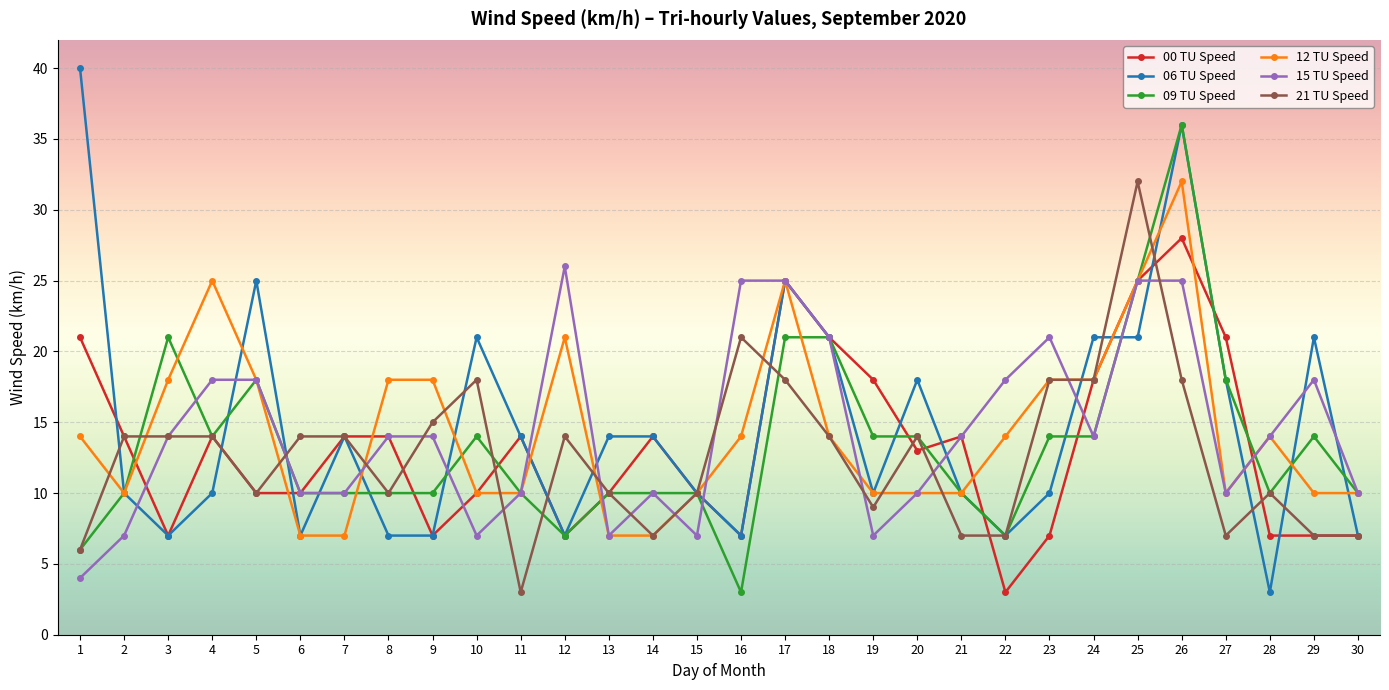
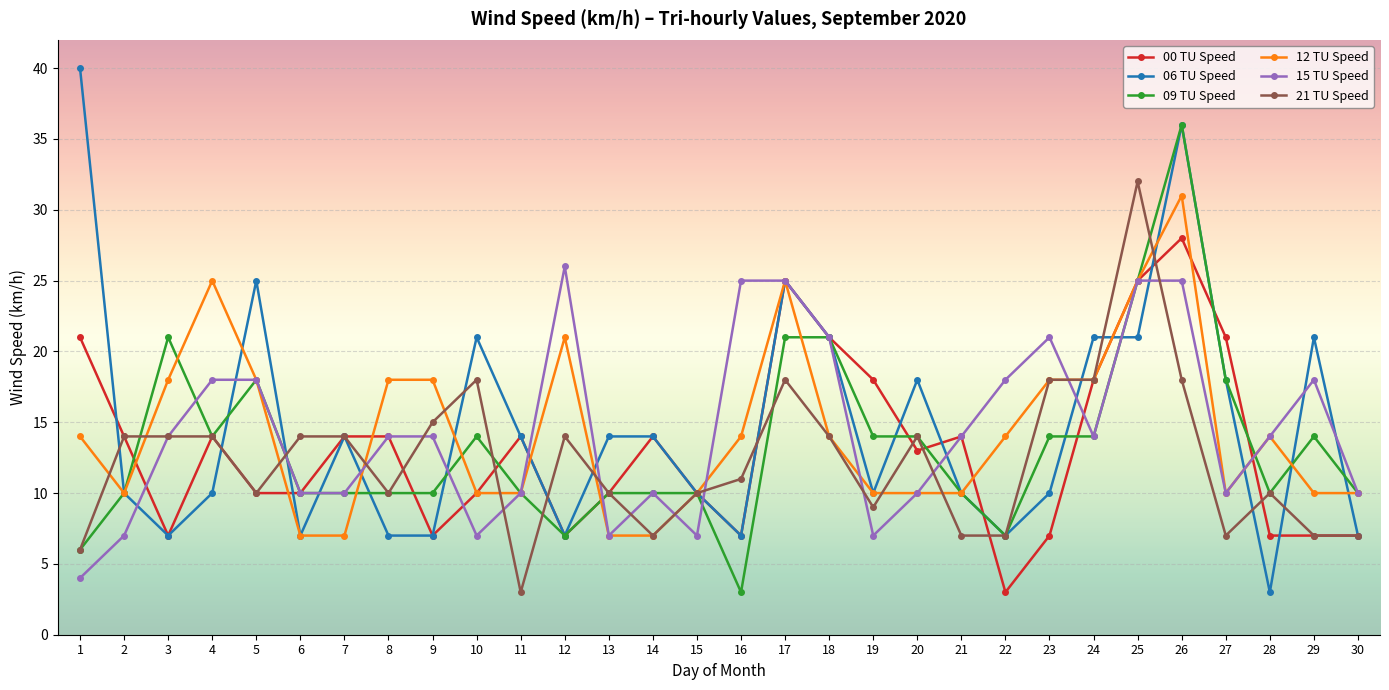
  {
    "00 TU Speed": {
      "1": 21,
      "19": 18,
      "20": 13,
      "22": 3,
      "23": 7,
      "26": 28,
      "27": 21,
      "28": 7
    },
    "06 TU Speed": {
      "1": 40,
      "4": 10,
      "5": 25,
      "8": 7,
      "10": 21,
      "13": 14,
      "20": 18,
      "23": 10,
      "24": 21,
      "25": 21,
      "28": 3,
      "29": 21
    },
    "09 TU Speed": {
      "3": 21,
      "9": 10,
      "10": 14,
      "16": 3,
      "17": 21,
      "19": 14,
      "23": 14,
      "29": 14
    },
    "12 TU Speed": {
      "1": 14,
      "3": 18,
      "4": 25,
      "7": 7,
      "8": 18,
      "9": 18,
      "12": 21,
      "16": 14,
      "22": 14,
-     "26": 32,
+     "26": 31,
      "29": 10
    },
    "15 TU Speed": {
      "1": 4,
      "2": 7,
      "4": 18,
      "9": 14,
      "10": 7,
      "12": 26,
      "15": 7,
      "16": 25,
      "19": 7,
      "22": 18,
      "23": 21,
      "26": 25,
      "29": 18
    },
    "21 TU Speed": {
      "6": 14,
      "9": 15,
      "10": 18,
      "11": 3,
      "12": 14,
-     "16": 21,
+     "16": 11,
      "17": 18,
      "19": 9,
      "21": 7,
      "25": 32,
      "26": 18,
      "27": 7
    }
  }
